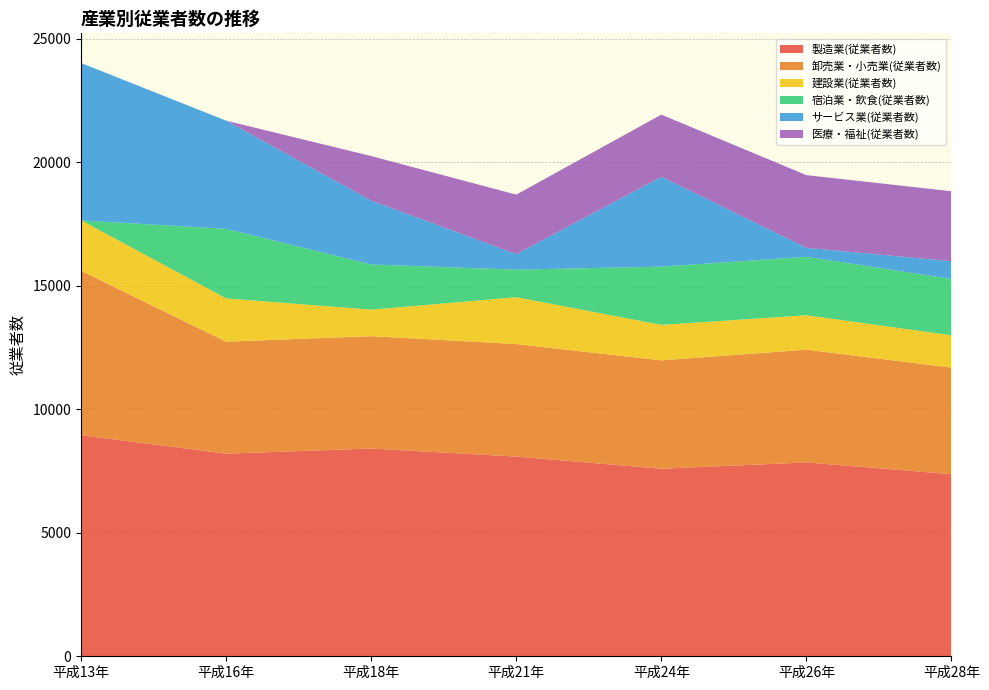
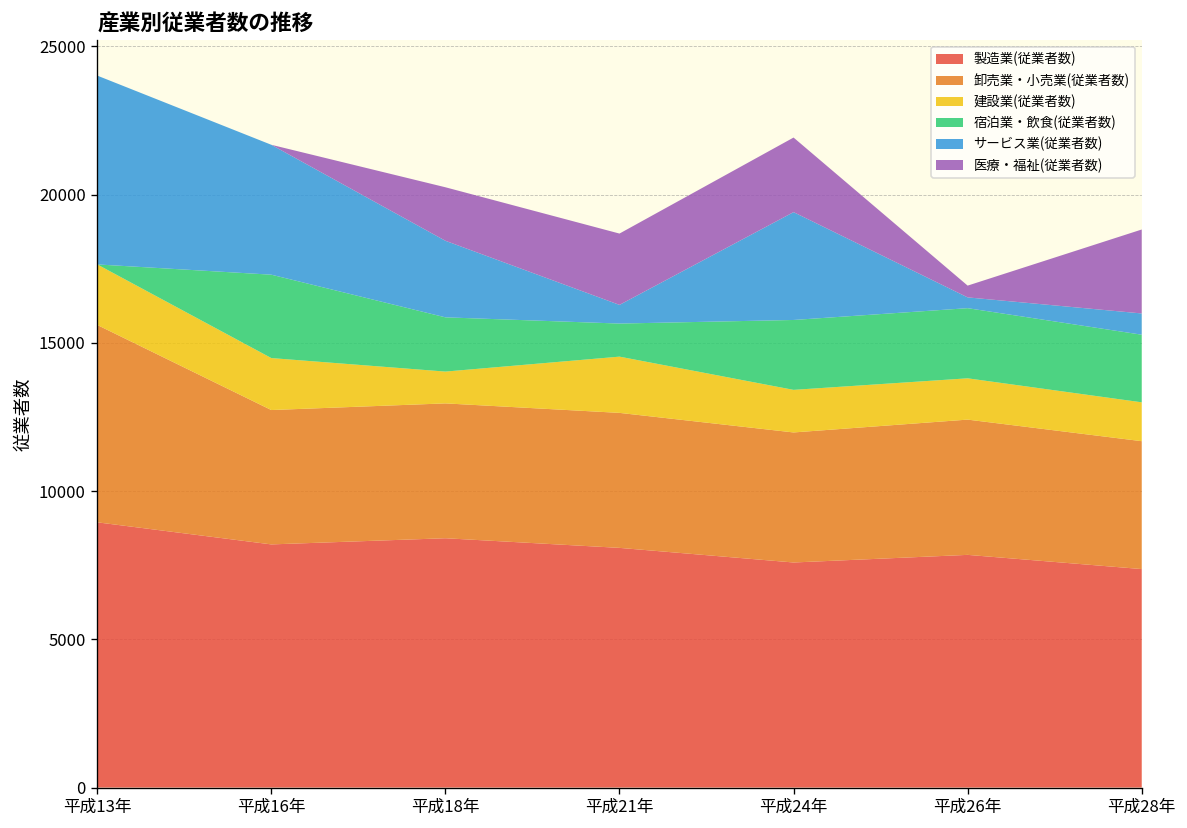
  {
    "建設業(従業者数)": {
      "平成16年": 1800,
      "平成18年": 1100,
      "平成21年": 1900,
      "平成24年": 1400,
      "平成26年": 1400,
      "平成28年": 1300
    },
    "宿泊業・飲食(従業者数)": {
      "平成16年": 2800,
      "平成18年": 1800,
      "平成21年": 1100,
      "平成24年": 2400,
      "平成26年": 2400,
      "平成28年": 2300
    },
    "サービス業(従業者数)": {
      "平成18年": 2600,
      "平成21年": 600,
      "平成24年": 3600,
      "平成26年": 400,
      "平成28年": 700
    },
    "医療・福祉(従業者数)": {
      "平成18年": 1800,
      "平成21年": 2400,
      "平成24年": 2500,
-     "平成26年": 2900,
+     "平成26年": 400,
      "平成28年": 2800
    }
  }
